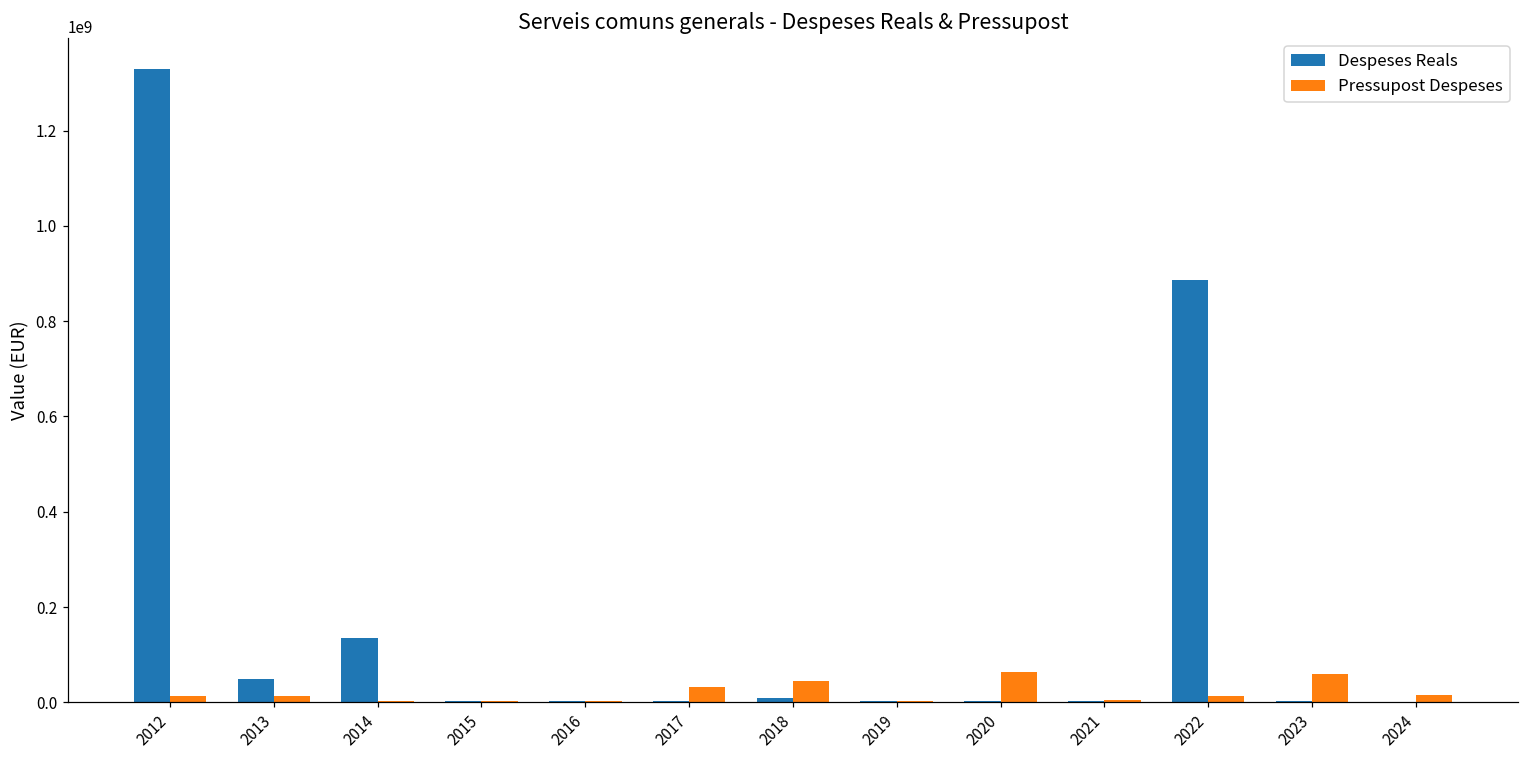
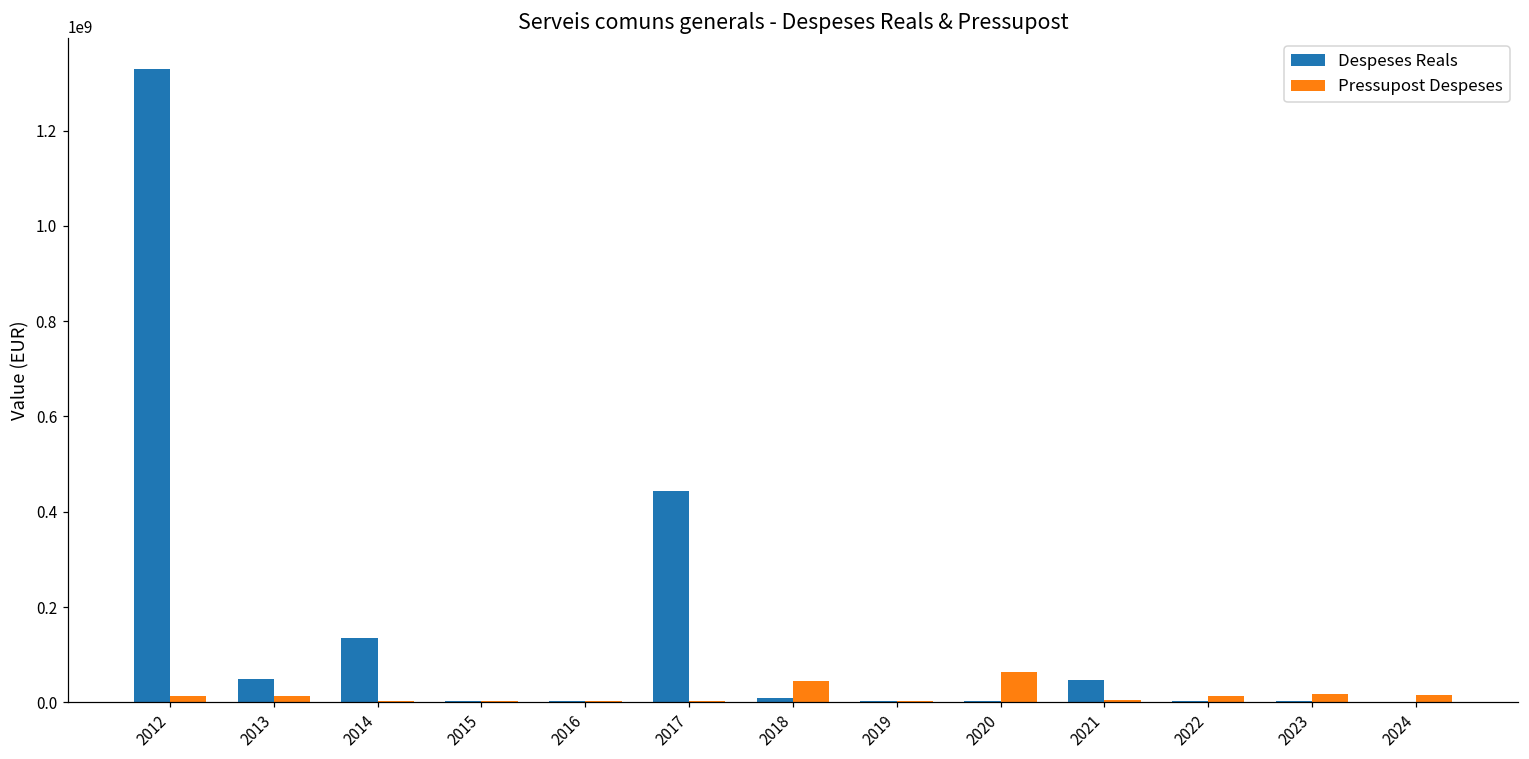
  {
    "Despeses Reals": {
      "2012": 1330000000,
      "2013": 50000000,
      "2014": 130000000,
-     "2017": 0,
+     "2017": 440000000,
      "2018": 10000000,
-     "2021": 0,
-     "2022": 890000000
+     "2021": 50000000,
+     "2022": 0
    },
    "Pressupost Despeses": {
      "2012": 10000000,
      "2013": 10000000,
-     "2017": 30000000,
+     "2017": 0,
      "2018": 50000000,
      "2020": 60000000,
      "2022": 10000000,
-     "2023": 60000000,
+     "2023": 20000000,
      "2024": 10000000
    }
  }
